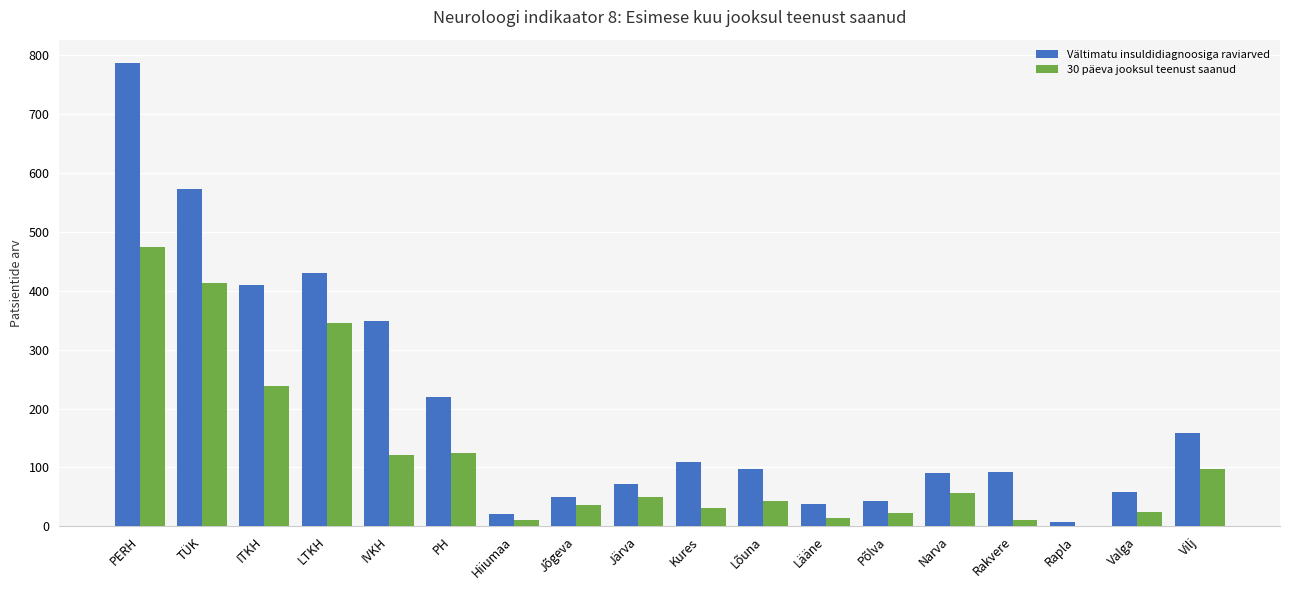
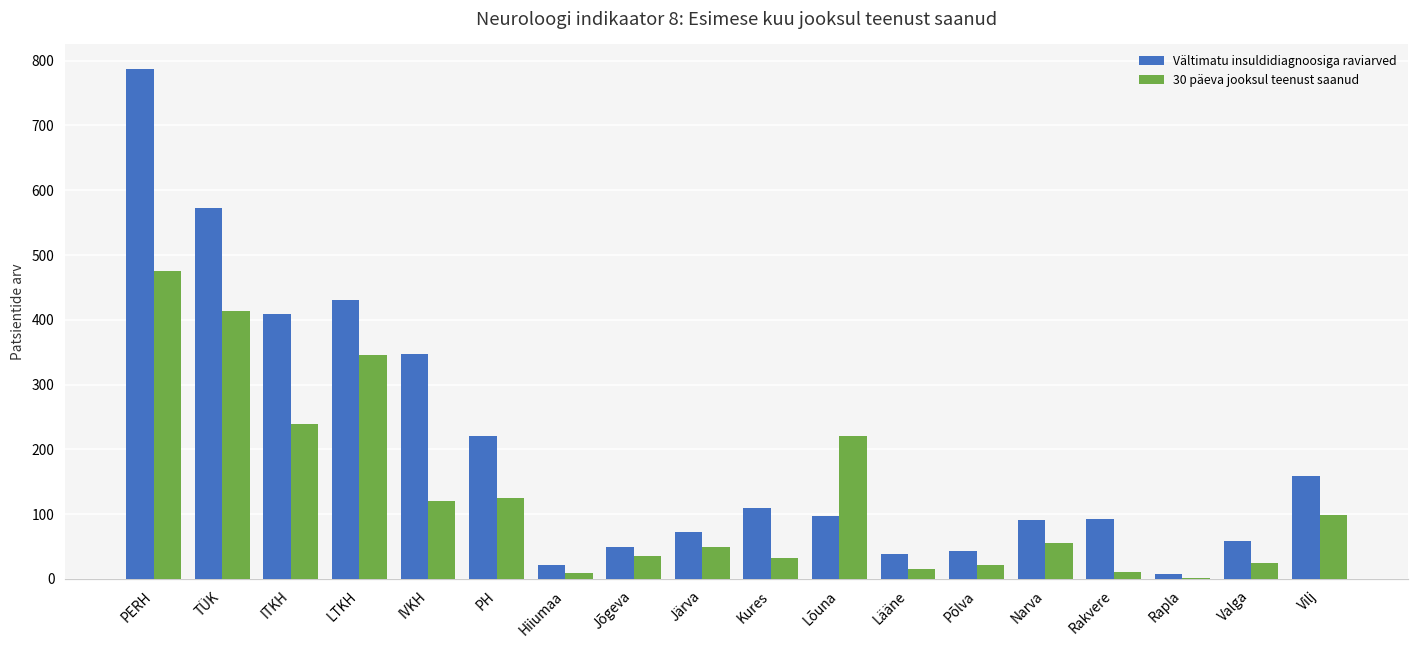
  {
    "Vältimatu insuldidiagnoosiga raviarved": {
      "PERH": 790,
      "TÜK": 570,
      "ITKH": 410,
      "LTKH": 430,
      "IVKH": 350,
      "PH": 220,
      "Hiiumaa": 20,
      "Jõgeva": 50,
      "Järva": 70,
      "Kures": 110,
      "Lõuna": 100,
      "Lääne": 40,
      "Põlva": 40,
      "Narva": 90,
      "Rakvere": 90,
      "Rapla": 10,
      "Valga": 60,
      "Vilj": 160
    },
    "30 päeva jooksul teenust saanud": {
      "PERH": 480,
      "TÜK": 410,
      "ITKH": 240,
      "LTKH": 350,
      "IVKH": 120,
      "PH": 130,
      "Hiiumaa": 10,
      "Jõgeva": 40,
      "Järva": 50,
      "Kures": 30,
-     "Lõuna": 40,
+     "Lõuna": 220,
      "Lääne": 20,
      "Põlva": 20,
      "Narva": 60,
      "Rakvere": 10,
      "Valga": 30,
      "Vilj": 100
    }
  }
